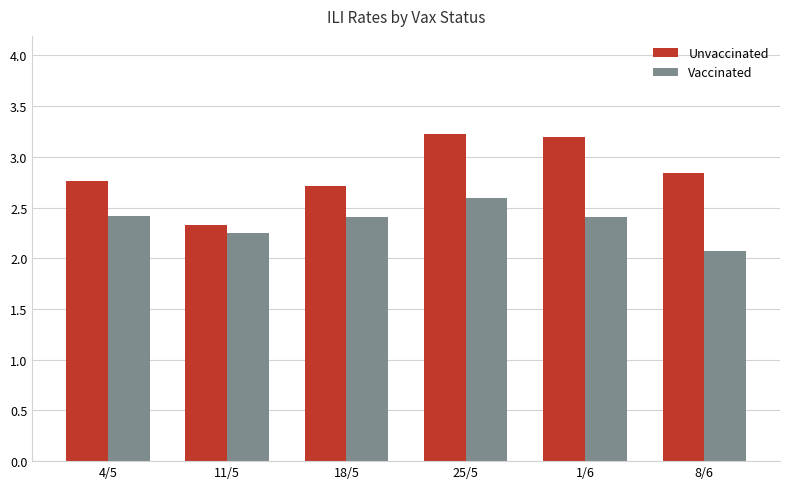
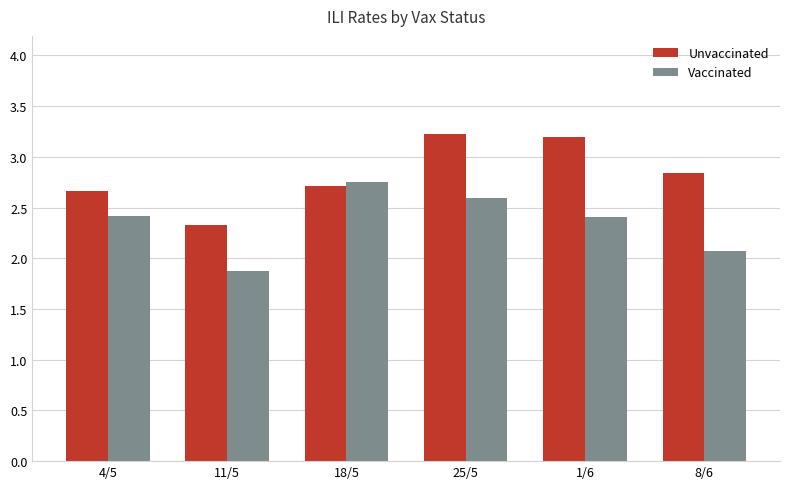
  {
    "Unvaccinated": {
-     "4/5": 2.76,
+     "4/5": 2.66,
      "11/5": 2.33,
      "18/5": 2.71,
      "25/5": 3.23,
      "1/6": 3.20,
      "8/6": 2.84
    },
    "Vaccinated": {
      "4/5": 2.42,
-     "11/5": 2.25,
-     "18/5": 2.41,
+     "11/5": 1.87,
+     "18/5": 2.76,
      "25/5": 2.59,
      "1/6": 2.41,
      "8/6": 2.07
    }
  }
